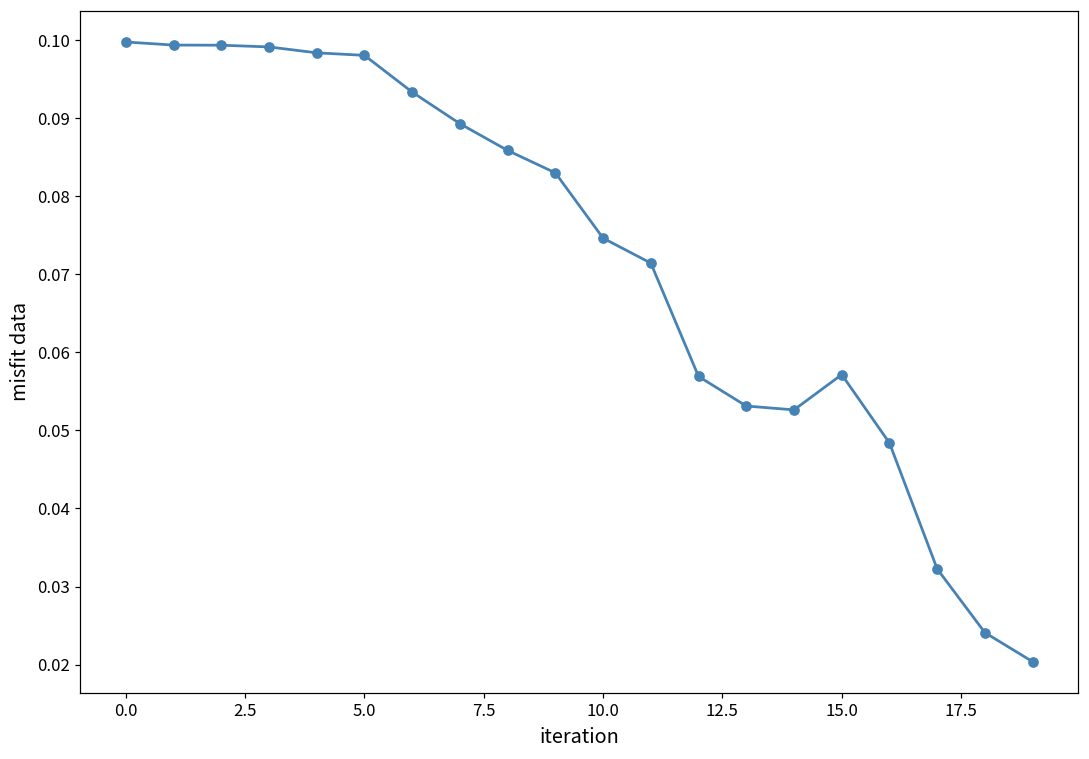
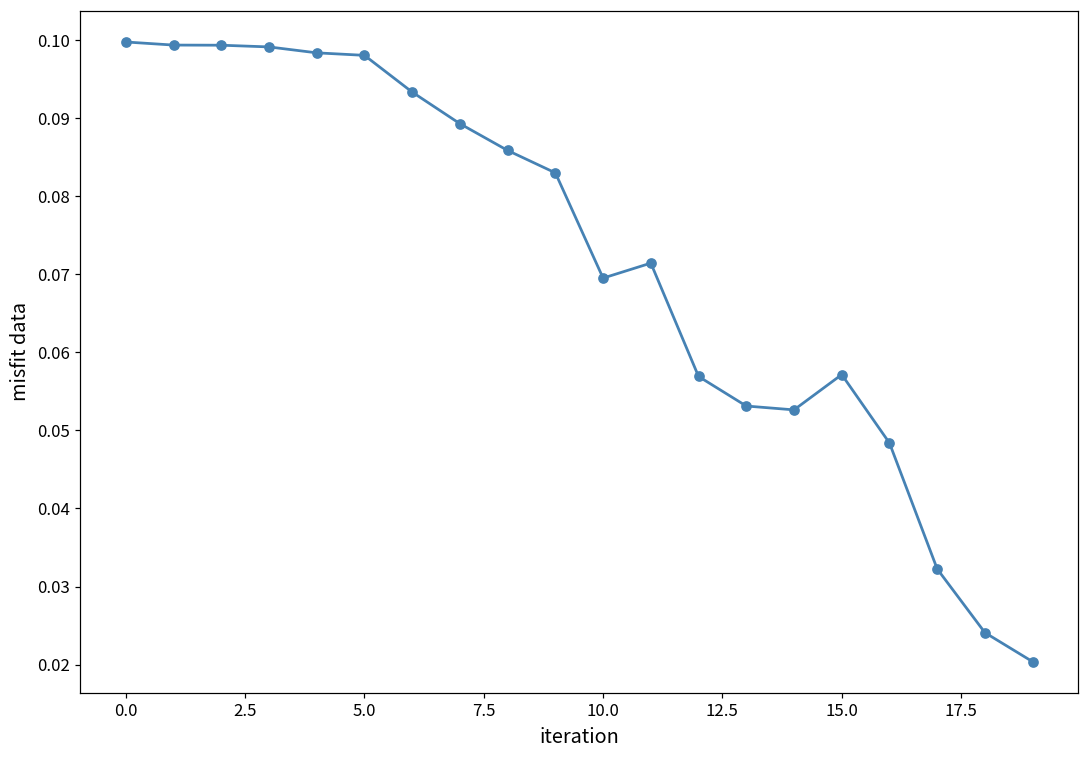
  {
    "0.0": 0.100,
    "5.0": 0.098,
-   "10.0": 0.075,
+   "10.0": 0.070,
    "15.0": 0.057
  }
